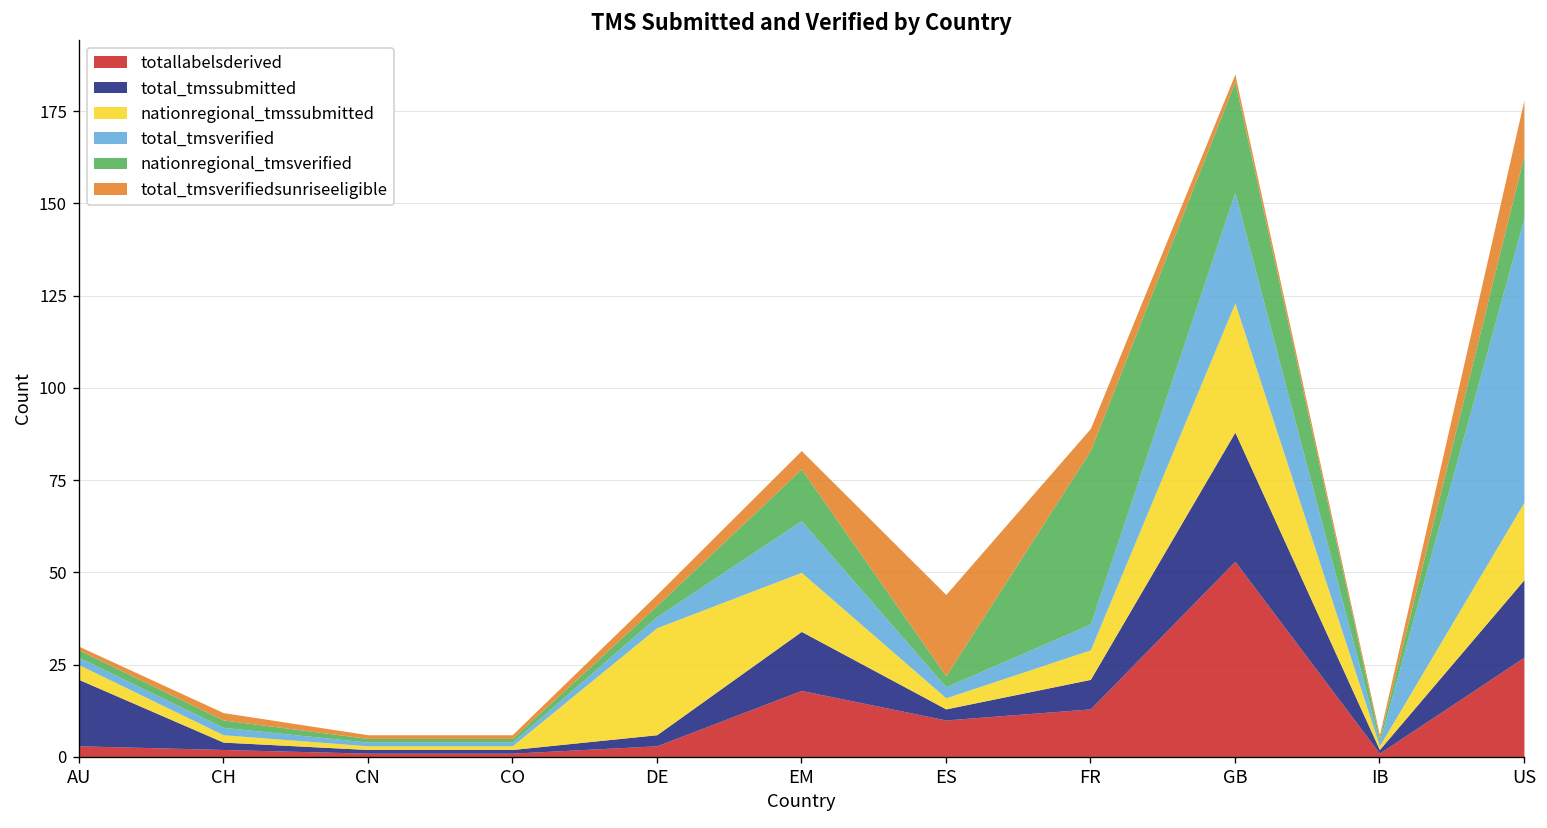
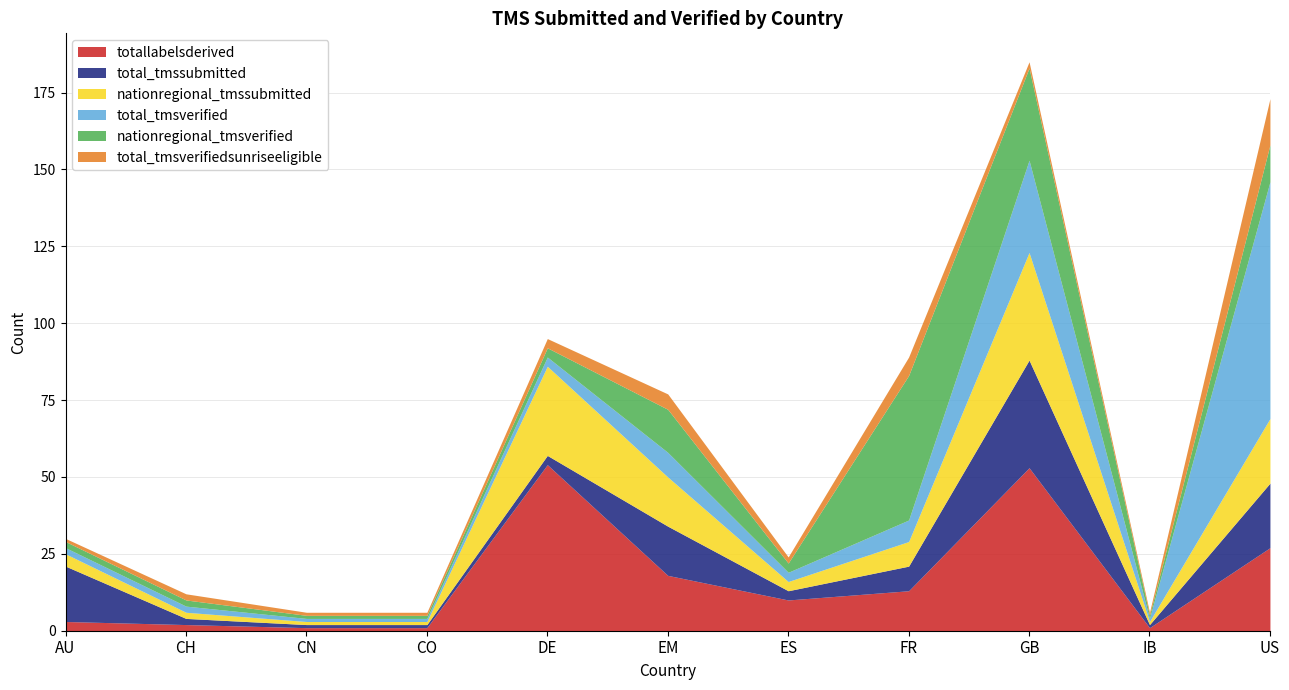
  {
    "totallabelsderived": {
      "AU": 3,
      "CH": 2,
      "CN": 1,
      "CO": 1,
-     "DE": 3,
+     "DE": 54,
      "EM": 18,
      "ES": 10,
      "FR": 13,
      "GB": 53,
      "IB": 1,
      "US": 27
    },
    "total_tmssubmitted": {
      "AU": 18,
      "CH": 2,
      "CN": 1,
      "CO": 1,
      "DE": 3,
      "EM": 16,
      "ES": 3,
      "FR": 8,
      "GB": 35,
      "IB": 1,
      "US": 21
    },
    "nationregional_tmssubmitted": {
      "AU": 4,
      "CH": 2,
      "CN": 1,
      "CO": 1,
      "DE": 29,
      "EM": 16,
      "ES": 3,
      "FR": 8,
      "GB": 35,
      "IB": 1,
      "US": 21
    },
    "total_tmsverified": {
      "AU": 2,
      "CH": 2,
      "CN": 1,
      "CO": 1,
      "DE": 3,
-     "EM": 14,
+     "EM": 8,
      "ES": 3,
      "FR": 7,
      "GB": 30,
      "IB": 1,
      "US": 77
    },
    "nationregional_tmsverified": {
      "AU": 2,
      "CH": 2,
      "CN": 1,
      "CO": 1,
      "DE": 3,
      "EM": 14,
      "ES": 3,
      "FR": 47,
      "GB": 30,
      "IB": 1,
-     "US": 17
+     "US": 12
    },
    "total_tmsverifiedsunriseeligible": {
      "AU": 1,
      "CH": 2,
      "CN": 1,
      "CO": 1,
      "DE": 3,
      "EM": 5,
-     "ES": 22,
+     "ES": 2,
      "FR": 6,
      "GB": 2,
      "IB": 1,
      "US": 15
    }
  }
